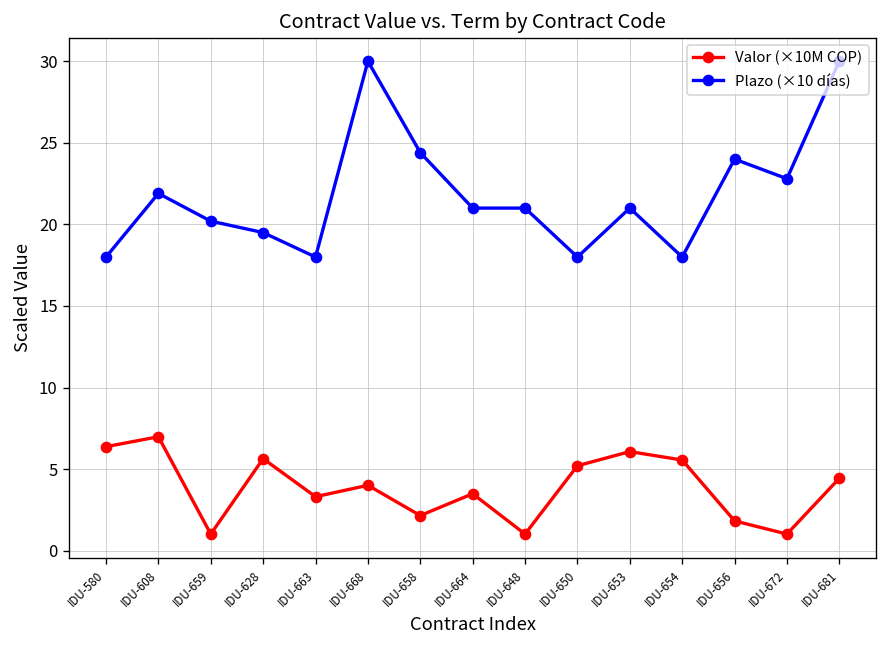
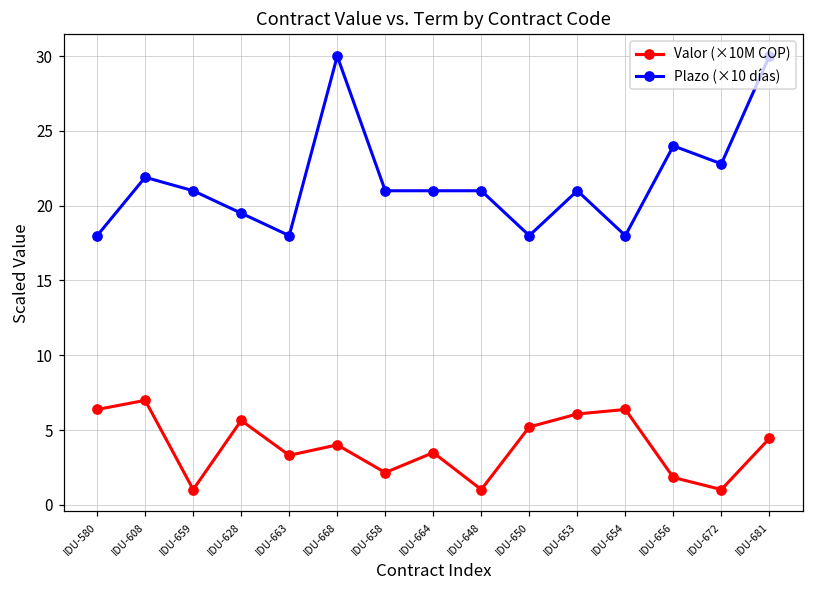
  {
    "Valor (×10M COP)": {
      "IDU-580": 6.4,
      "IDU-608": 7.0,
      "IDU-659": 1.0,
      "IDU-628": 5.6,
      "IDU-663": 3.3,
      "IDU-668": 4.0,
      "IDU-658": 2.2,
      "IDU-664": 3.5,
      "IDU-648": 1.0,
      "IDU-650": 5.2,
      "IDU-653": 6.1,
-     "IDU-654": 5.6,
+     "IDU-654": 6.4,
      "IDU-656": 1.8,
      "IDU-672": 1.0,
      "IDU-681": 4.4
    },
    "Plazo (×10 días)": {
      "IDU-580": 18.0,
      "IDU-608": 21.9,
-     "IDU-659": 20.2,
+     "IDU-659": 21.0,
      "IDU-628": 19.5,
      "IDU-663": 18.0,
      "IDU-668": 30.0,
-     "IDU-658": 24.4,
+     "IDU-658": 21.0,
      "IDU-664": 21.0,
      "IDU-648": 21.0,
      "IDU-650": 18.0,
      "IDU-653": 21.0,
      "IDU-654": 18.0,
      "IDU-656": 24.0,
      "IDU-672": 22.8
    }
  }
